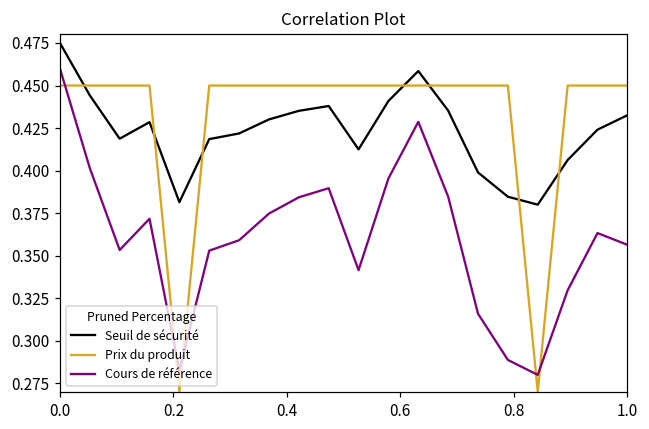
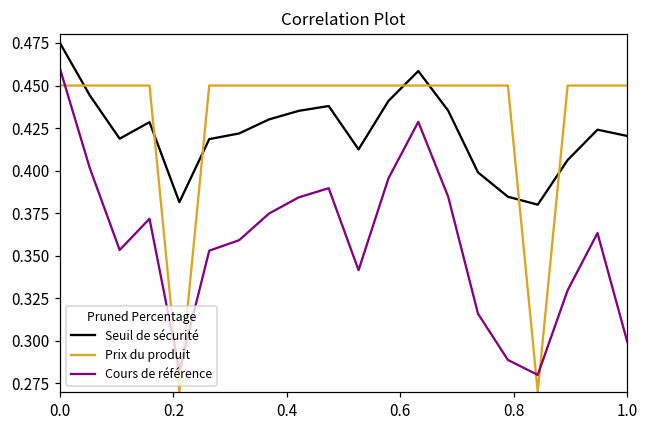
  {
    "Seuil de sécurité": {
      "0.0": 0.475,
-     "1.0": 0.433
+     "1.0": 0.420
    },
    "Prix du produit": {
      "0.0": 0.450,
      "1.0": 0.450
    },
    "Cours de référence": {
      "0.0": 0.460,
-     "1.0": 0.356
+     "1.0": 0.299
    }
  }
